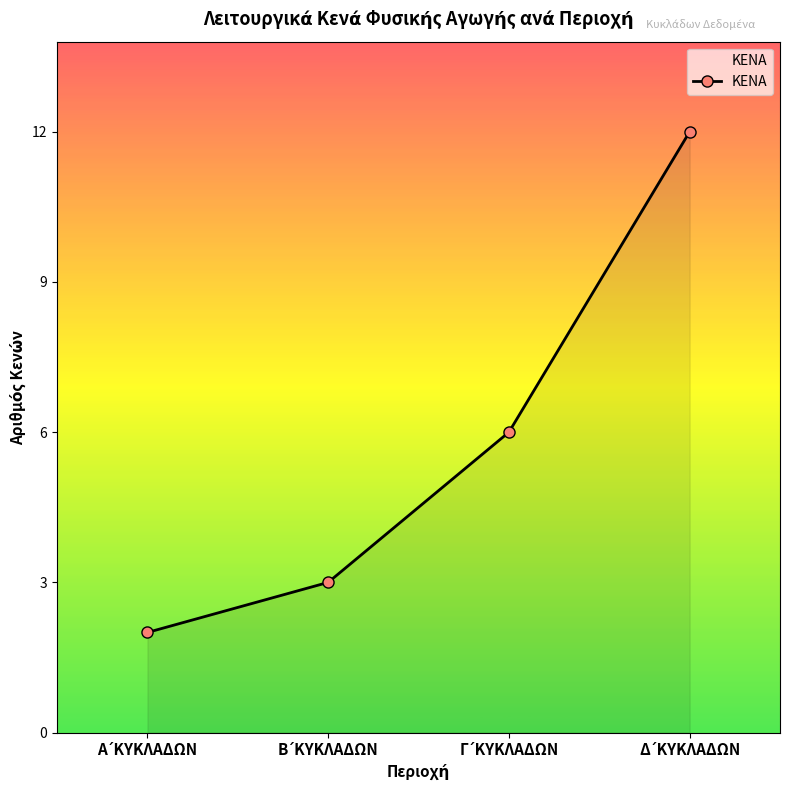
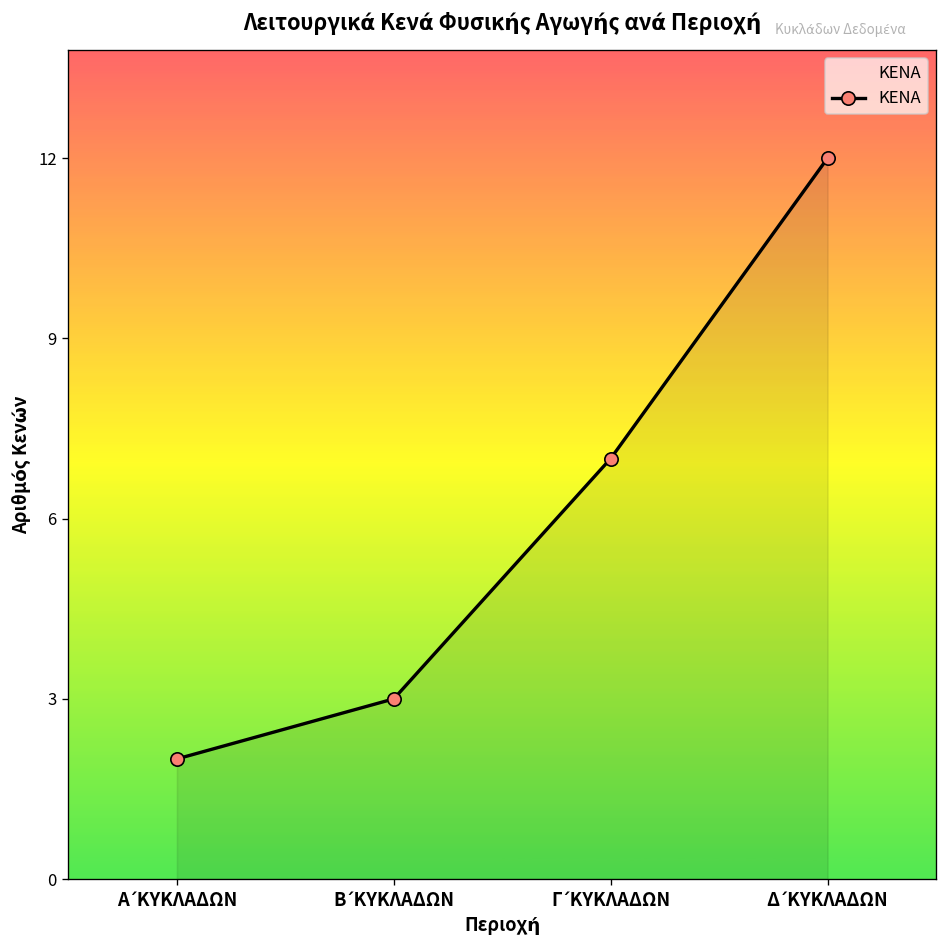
  {
    "Α΄ΚΥΚΛΑΔΩΝ": 2,
    "Β΄ΚΥΚΛΑΔΩΝ": 3,
-   "Γ΄ΚΥΚΛΑΔΩΝ": 6,
+   "Γ΄ΚΥΚΛΑΔΩΝ": 7,
    "Δ΄ΚΥΚΛΑΔΩΝ": 12
  }
